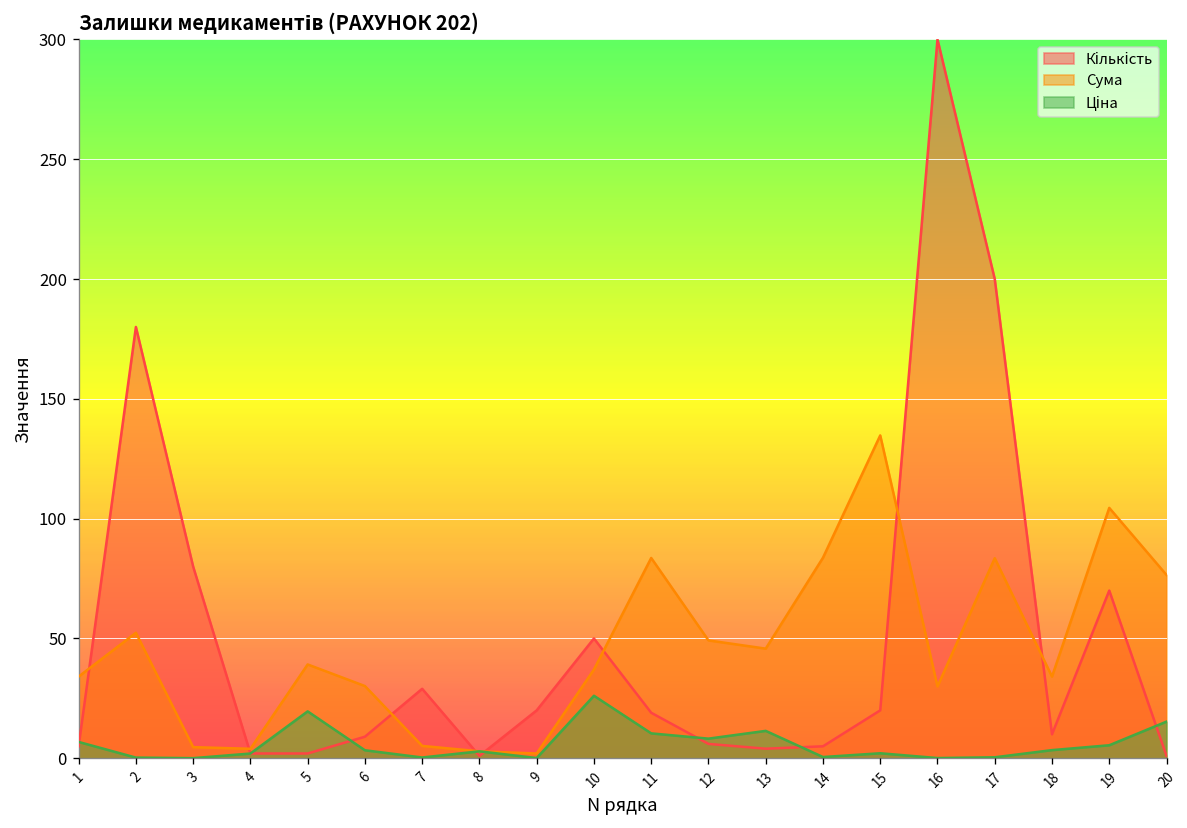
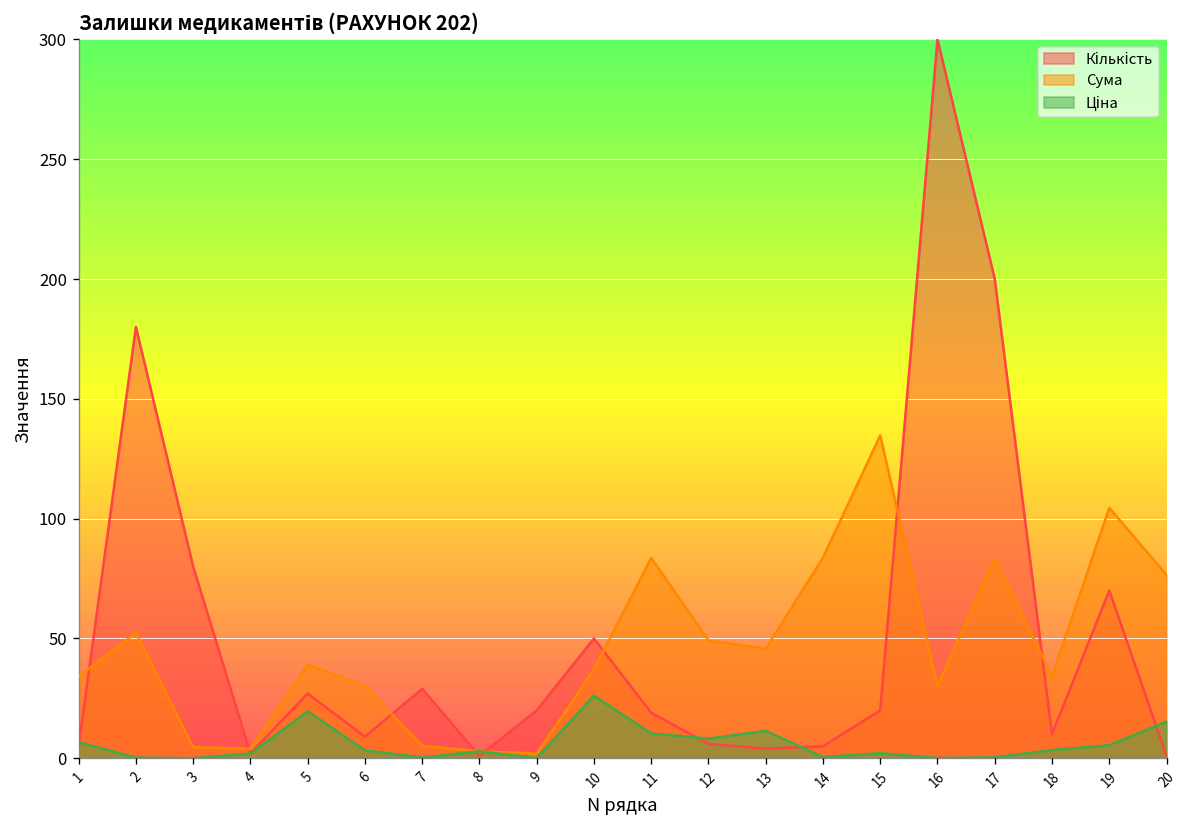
  {
    "Кількість": {
      "1": 5,
      "2": 180,
      "3": 80,
-     "5": 2,
+     "5": 27,
      "6": 9,
      "7": 29,
      "8": 1,
      "9": 20,
      "10": 50,
      "11": 19,
      "12": 6,
      "13": 4,
      "14": 5,
      "15": 20,
      "16": 300,
      "17": 200,
      "18": 10,
      "19": 70,
      "20": 1
    },
    "Сума": {
      "1": 34,
      "2": 52,
      "3": 5,
      "4": 4,
      "5": 39,
      "6": 30,
      "7": 5,
      "9": 2,
      "10": 37,
      "11": 84,
      "12": 49,
      "13": 46,
      "14": 84,
      "15": 135,
      "16": 30,
      "17": 84,
      "18": 34,
      "19": 105,
      "20": 77
    },
    "Ціна": {
      "1": 7,
      "2": 0,
      "3": 0,
      "5": 20,
      "6": 3,
      "7": 0,
      "9": 0,
      "10": 26,
      "11": 10,
      "12": 8,
      "13": 11,
      "14": 1,
      "15": 2,
      "16": 0,
      "17": 0,
      "18": 3,
      "19": 5,
      "20": 15
    }
  }
